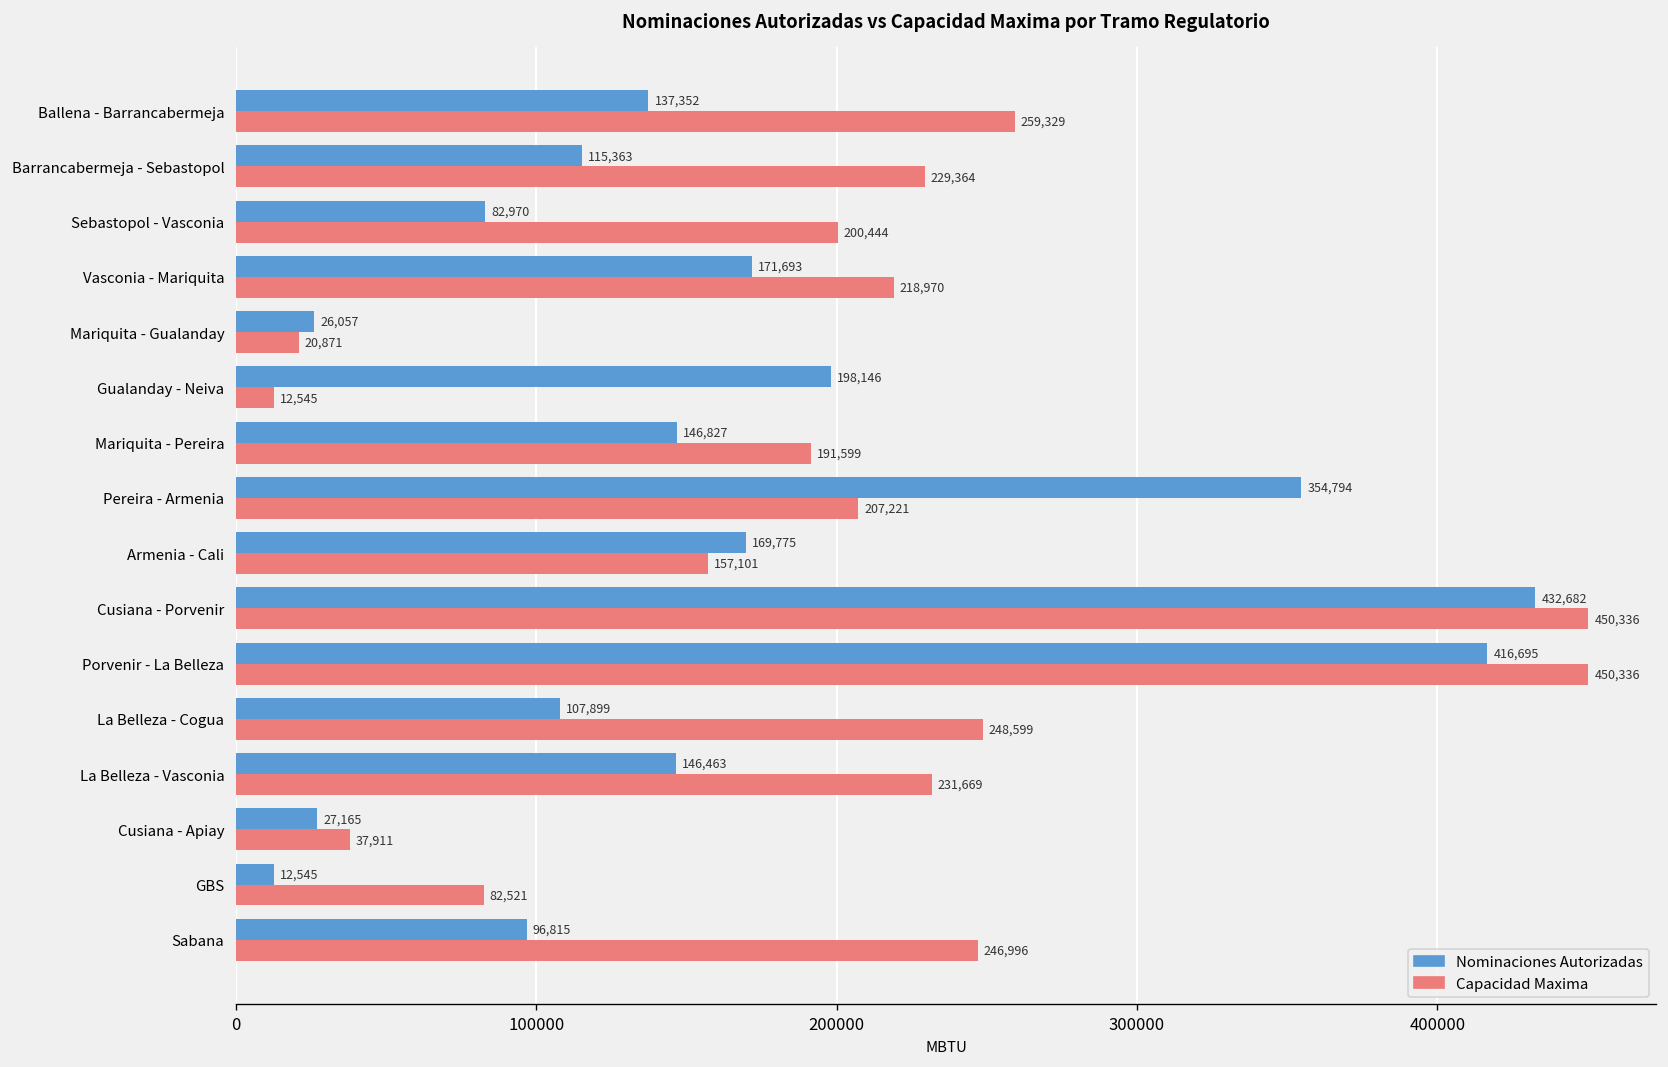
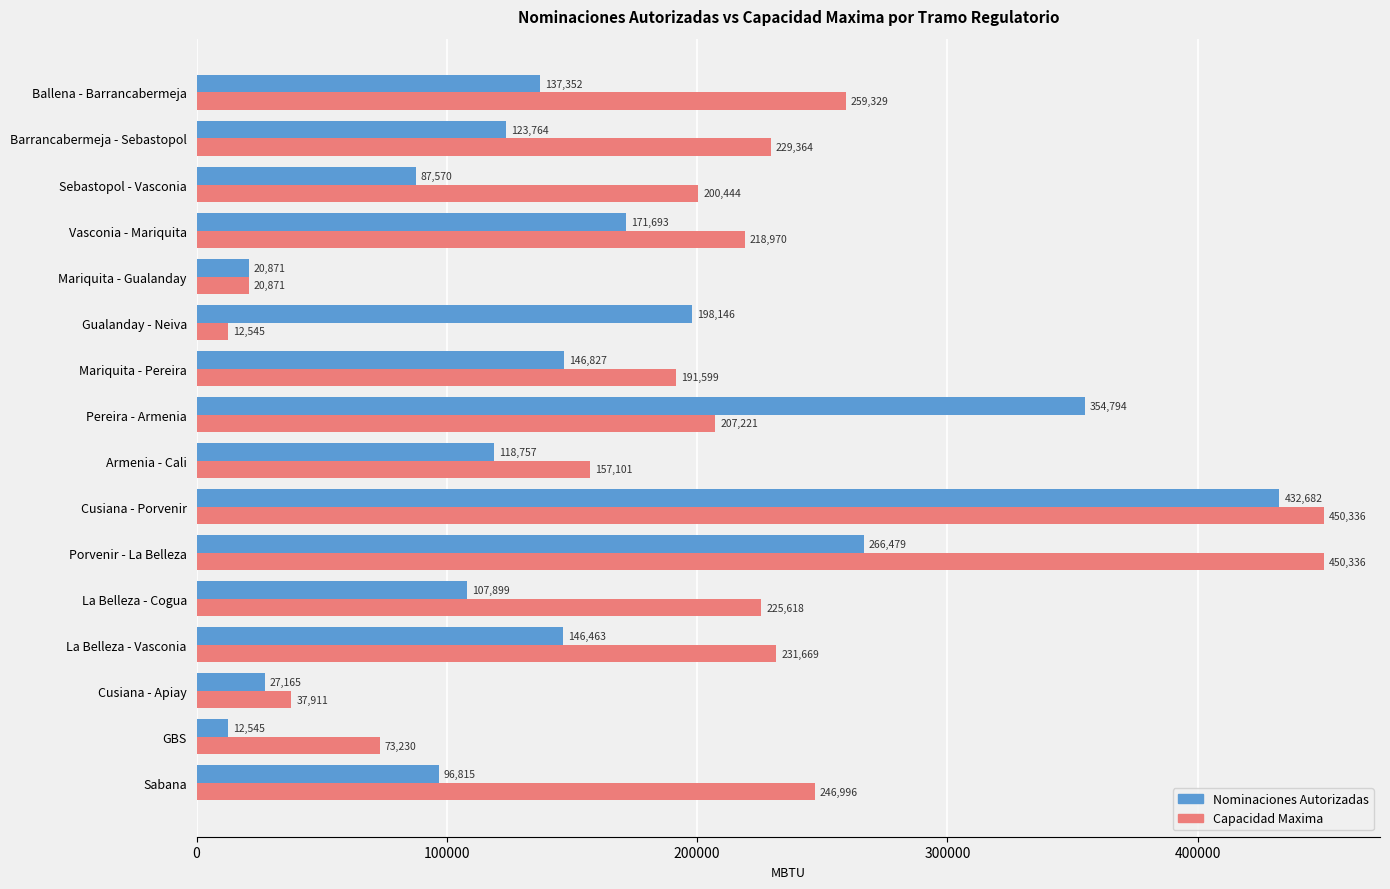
  {
    "Capacidad Maxima": {
      "Ballena - Barrancabermeja": "259,329",
      "Barrancabermeja - Sebastopol": "229,364",
      "Sebastopol - Vasconia": "200,444",
      "Vasconia - Mariquita": "218,970",
      "Mariquita - Gualanday": "20,871",
      "Gualanday - Neiva": "12,545",
      "Mariquita - Pereira": "191,599",
      "Pereira - Armenia": "207,221",
      "Armenia - Cali": "157,101",
      "Cusiana - Porvenir": "450,336",
      "Porvenir - La Belleza": "450,336",
-     "La Belleza - Cogua": "248,599",
+     "La Belleza - Cogua": "225,618",
      "La Belleza - Vasconia": "231,669",
      "Cusiana - Apiay": "37,911",
-     "GBS": "82,521",
+     "GBS": "73,230",
      "Sabana": "246,996"
    },
    "Nominaciones Autorizadas": {
      "Ballena - Barrancabermeja": "137,352",
-     "Barrancabermeja - Sebastopol": "115,363",
-     "Sebastopol - Vasconia": "82,970",
+     "Barrancabermeja - Sebastopol": "123,764",
+     "Sebastopol - Vasconia": "87,570",
      "Vasconia - Mariquita": "171,693",
-     "Mariquita - Gualanday": "26,057",
+     "Mariquita - Gualanday": "20,871",
      "Gualanday - Neiva": "198,146",
      "Mariquita - Pereira": "146,827",
      "Pereira - Armenia": "354,794",
-     "Armenia - Cali": "169,775",
+     "Armenia - Cali": "118,757",
      "Cusiana - Porvenir": "432,682",
-     "Porvenir - La Belleza": "416,695",
+     "Porvenir - La Belleza": "266,479",
      "La Belleza - Cogua": "107,899",
      "La Belleza - Vasconia": "146,463",
      "Cusiana - Apiay": "27,165",
      "GBS": "12,545",
      "Sabana": "96,815"
    }
  }
